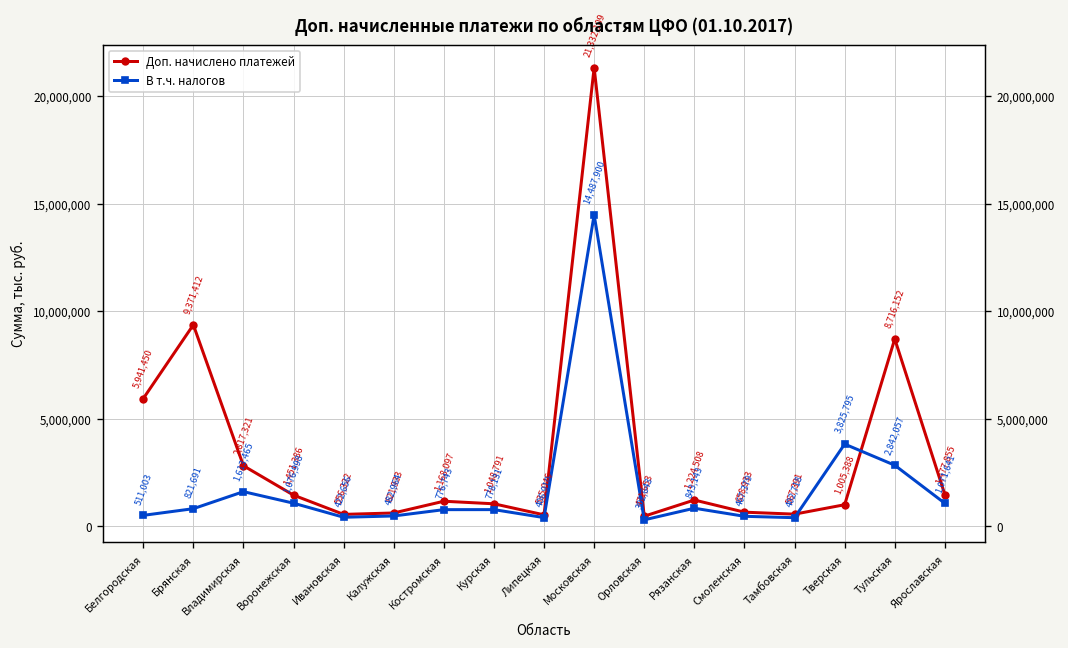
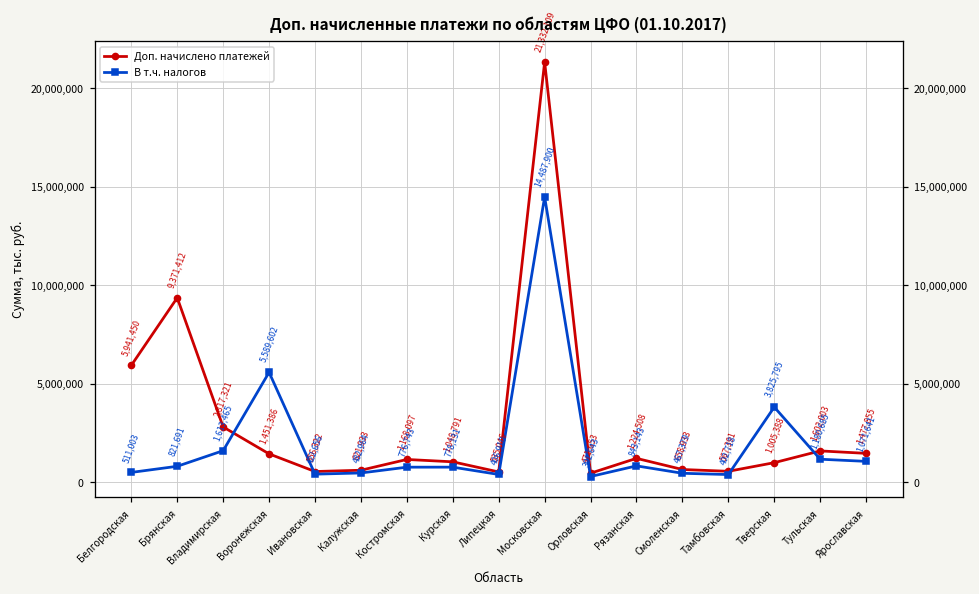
  {
    "Доп. начислено платежей": {
      "Белгородская": "5,941,450",
      "Брянская": "9,371,412",
      "Московская": "21,332,109",
      "Тверская": "1,005,388",
-     "Тульская": "8,716,152"
+     "Тульская": "1,602,003"
    },
    "В т.ч. налогов": {
      "Белгородская": "511,003",
      "Брянская": "821,691",
-     "Воронежская": "1,076,998",
+     "Воронежская": "5,589,602",
      "Московская": "14,487,900",
      "Тверская": "3,825,795",
-     "Тульская": "2,842,057"
+     "Тульская": "1,180,685"
    }
  }
